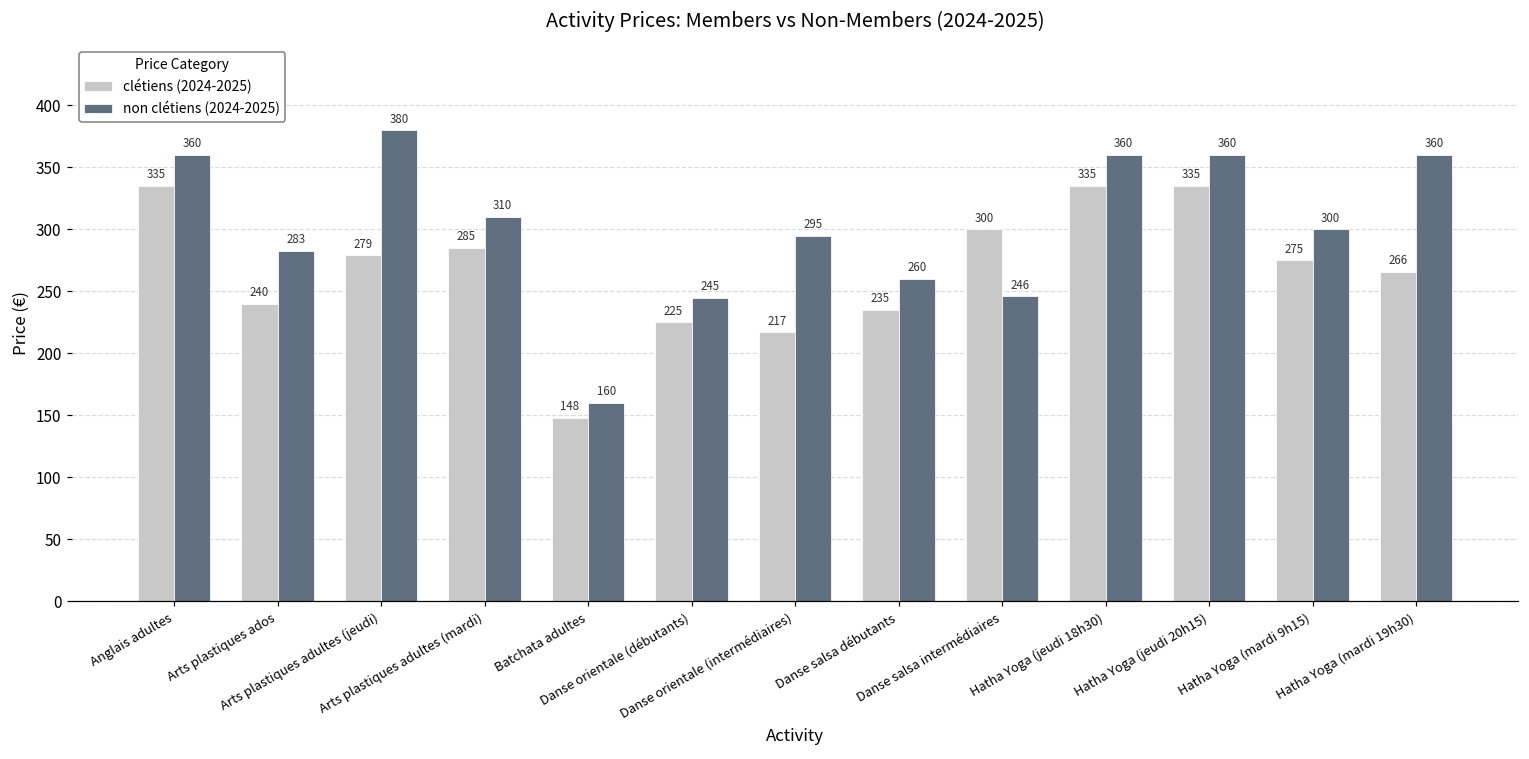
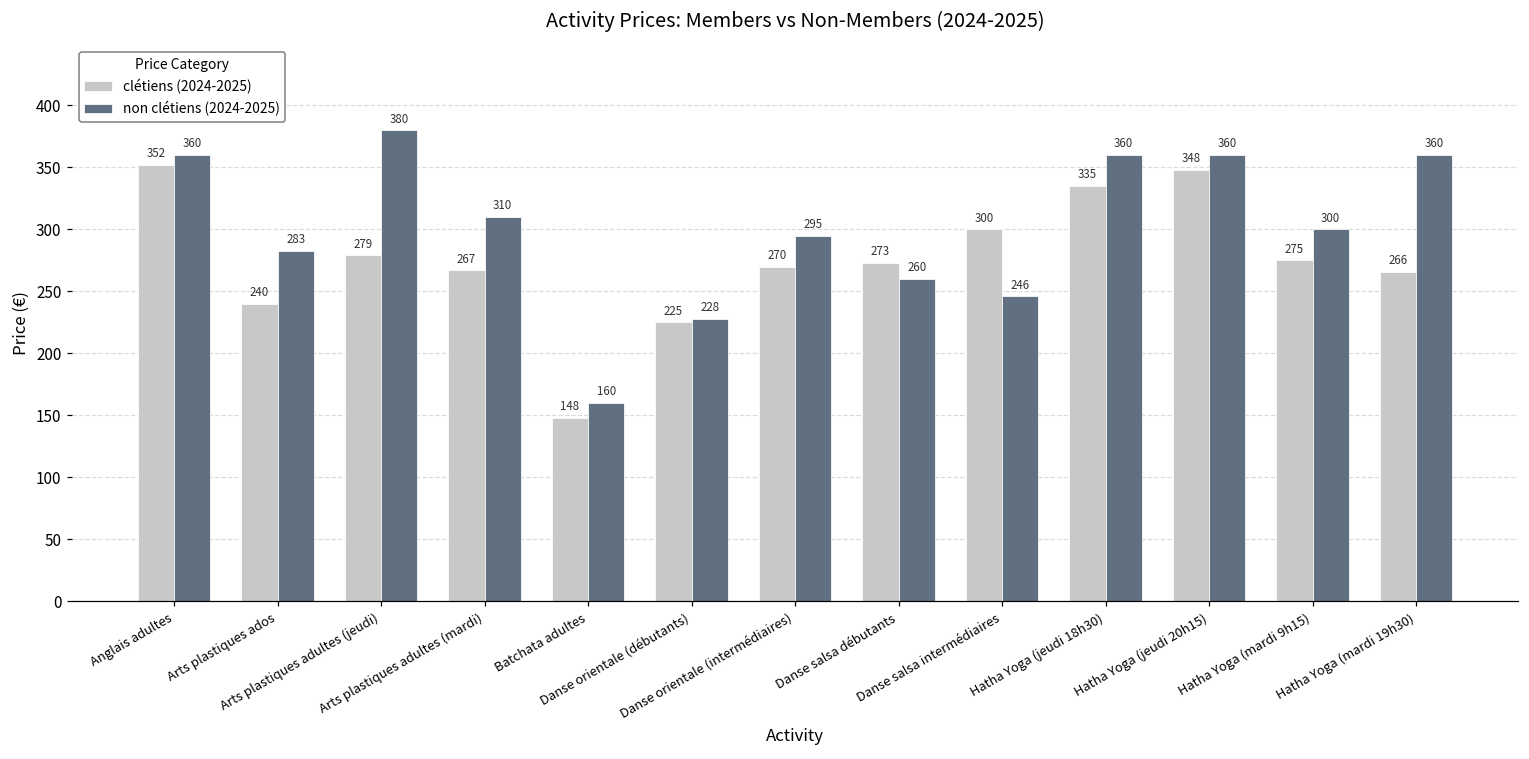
  {
    "clétiens (2024-2025)": {
-     "Anglais adultes": 335,
+     "Anglais adultes": 352,
      "Arts plastiques ados": 240,
      "Arts plastiques adultes (jeudi)": 279,
-     "Arts plastiques adultes (mardi)": 285,
+     "Arts plastiques adultes (mardi)": 267,
      "Batchata adultes": 148,
      "Danse orientale (débutants)": 225,
-     "Danse orientale (intermédiaires)": 217,
-     "Danse salsa débutants": 235,
+     "Danse orientale (intermédiaires)": 270,
+     "Danse salsa débutants": 273,
      "Danse salsa intermédiaires": 300,
      "Hatha Yoga (jeudi 18h30)": 335,
-     "Hatha Yoga (jeudi 20h15)": 335,
+     "Hatha Yoga (jeudi 20h15)": 348,
      "Hatha Yoga (mardi 9h15)": 275,
      "Hatha Yoga (mardi 19h30)": 266
    },
    "non clétiens (2024-2025)": {
      "Anglais adultes": 360,
      "Arts plastiques ados": 283,
      "Arts plastiques adultes (jeudi)": 380,
      "Arts plastiques adultes (mardi)": 310,
      "Batchata adultes": 160,
-     "Danse orientale (débutants)": 245,
+     "Danse orientale (débutants)": 228,
      "Danse orientale (intermédiaires)": 295,
      "Danse salsa débutants": 260,
      "Danse salsa intermédiaires": 246,
      "Hatha Yoga (jeudi 18h30)": 360,
      "Hatha Yoga (jeudi 20h15)": 360,
      "Hatha Yoga (mardi 9h15)": 300,
      "Hatha Yoga (mardi 19h30)": 360
    }
  }
